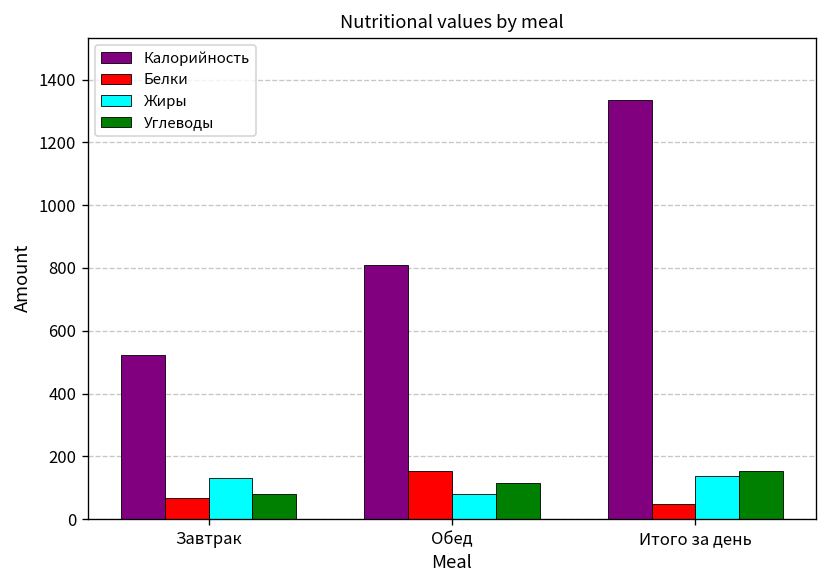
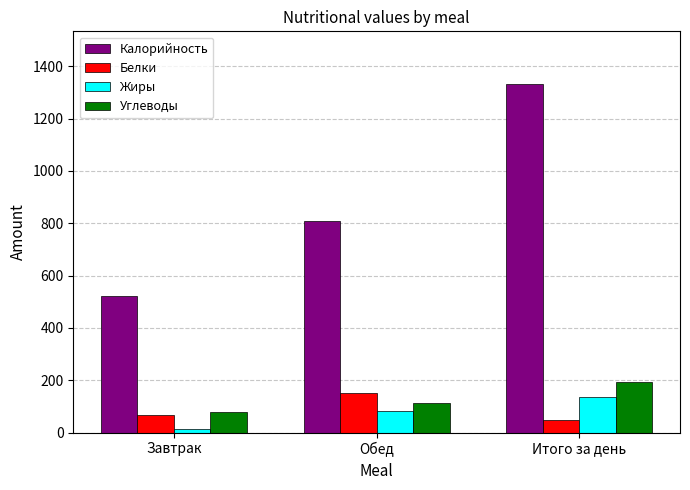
  {
    "Калорийность": {
      "Завтрак": 520,
      "Обед": 810,
      "Итого за день": 1330
    },
    "Белки": {
      "Завтрак": 70,
      "Обед": 150,
      "Итого за день": 50
    },
    "Жиры": {
-     "Завтрак": 130,
+     "Завтрак": 10,
      "Обед": 80,
      "Итого за день": 140
    },
    "Углеводы": {
      "Завтрак": 80,
      "Обед": 110,
-     "Итого за день": 150
+     "Итого за день": 190
    }
  }
